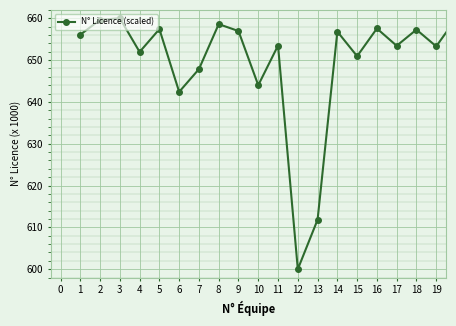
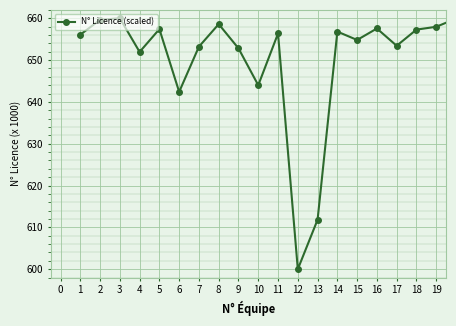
  {
    "1": 656,
    "4": 652,
    "5": 657,
    "6": 642,
-   "7": 648,
+   "7": 653,
    "8": 659,
-   "9": 657,
+   "9": 653,
    "10": 644,
-   "11": 653,
+   "11": 656,
    "12": 600,
    "13": 612,
    "14": 657,
-   "15": 651,
+   "15": 655,
    "16": 658,
    "17": 653,
    "18": 657,
-   "19": 653
+   "19": 658
  }
